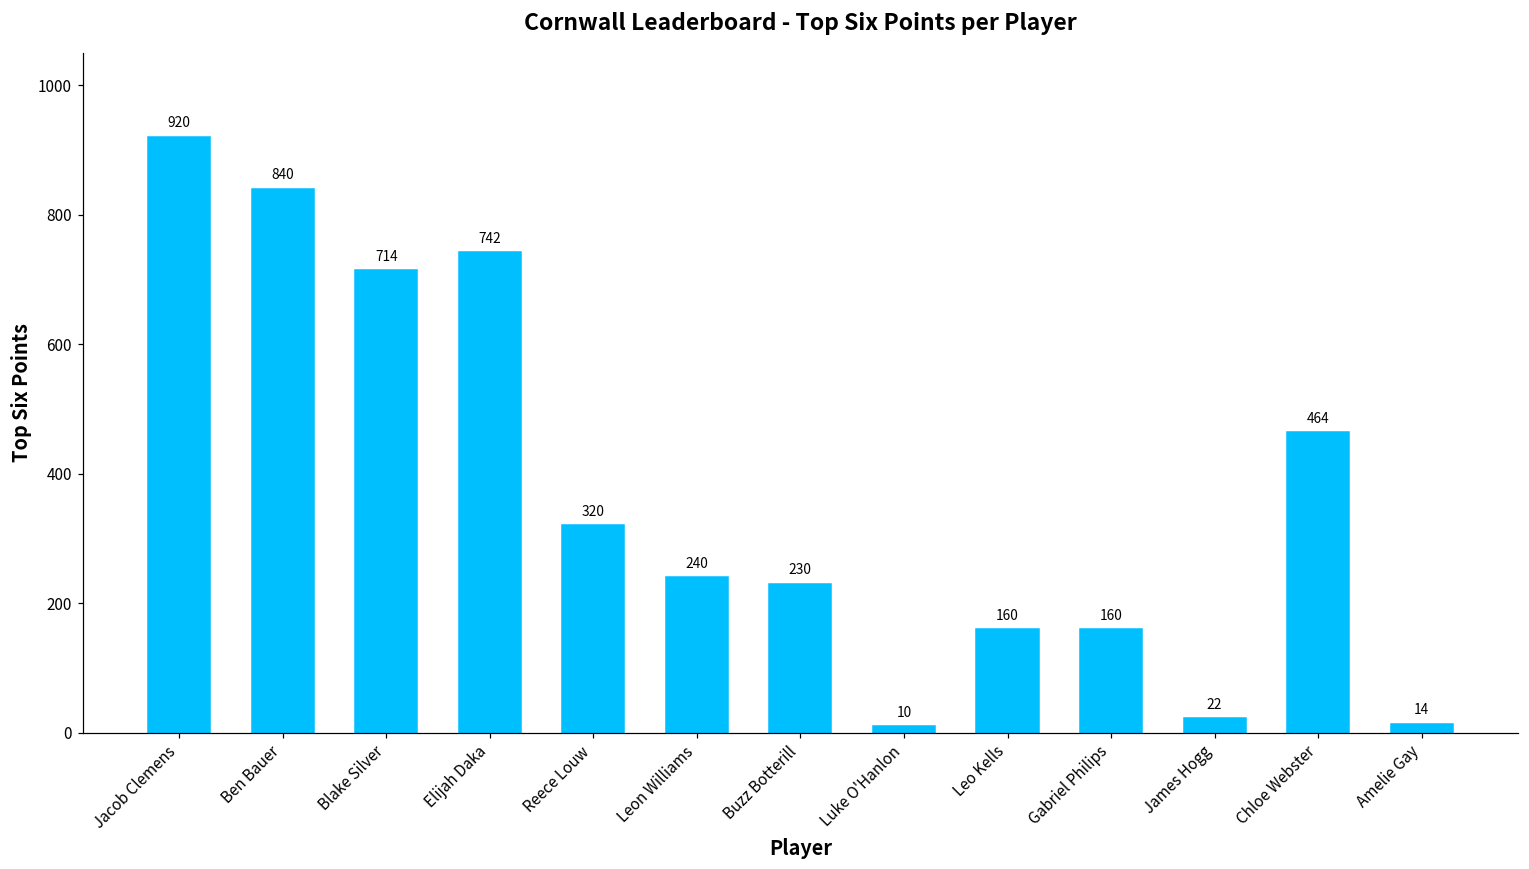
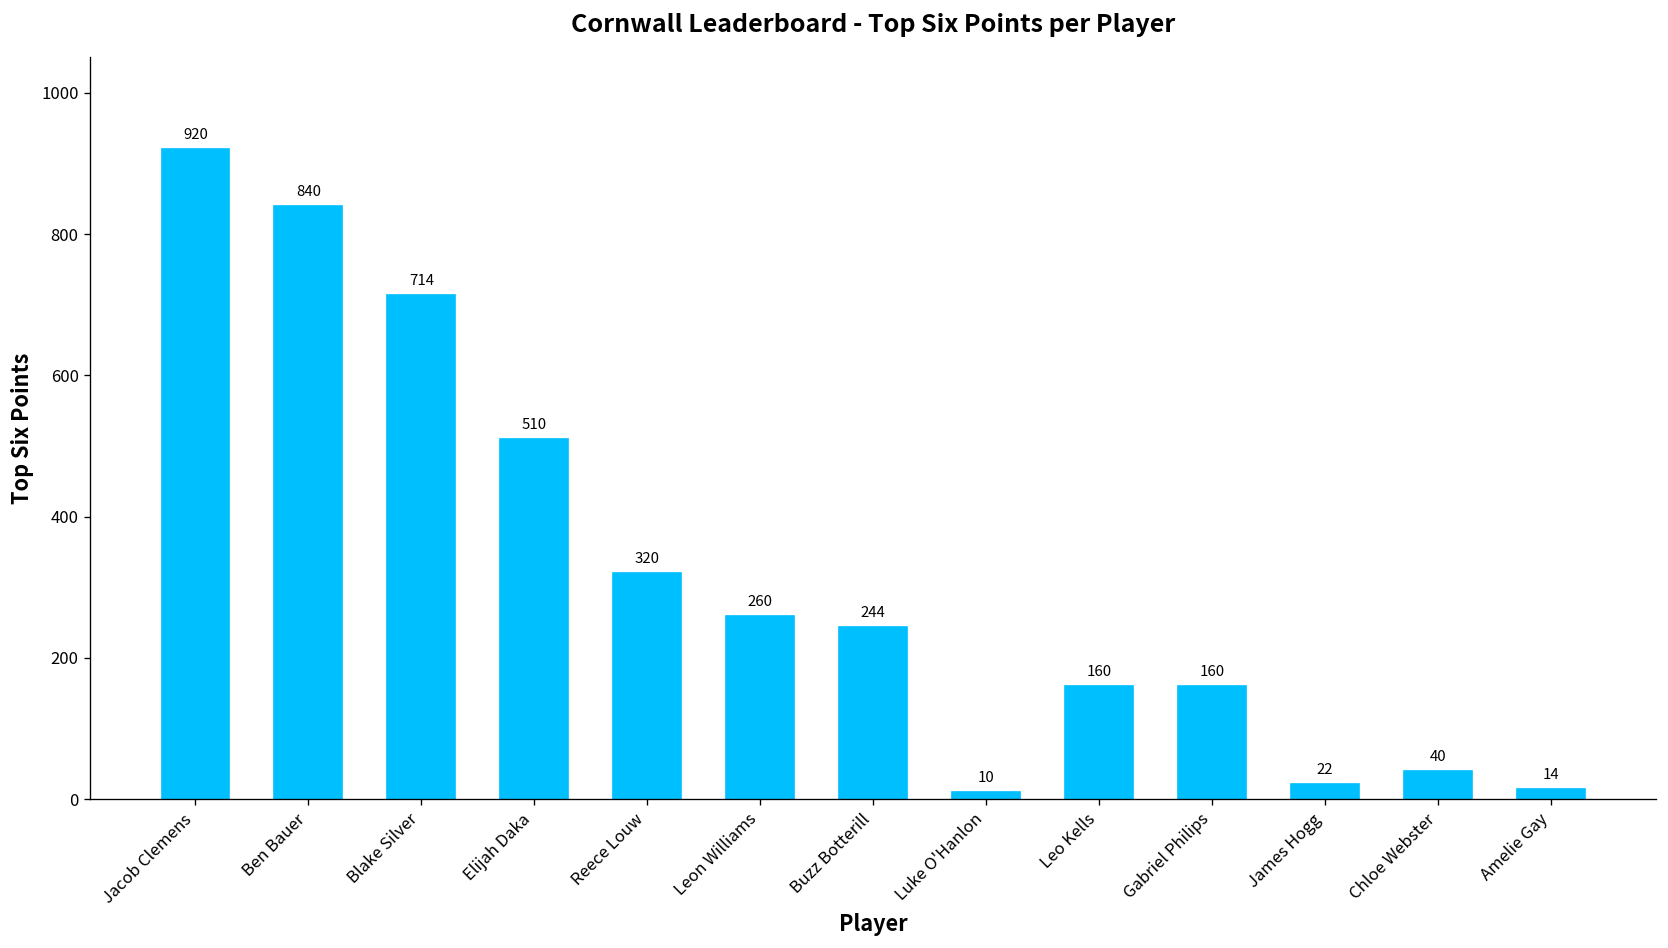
  {
    "Jacob Clemens": 920,
    "Ben Bauer": 840,
    "Blake Silver": 714,
-   "Elijah Daka": 742,
+   "Elijah Daka": 510,
    "Reece Louw": 320,
-   "Leon Williams": 240,
-   "Buzz Botterill": 230,
+   "Leon Williams": 260,
+   "Buzz Botterill": 244,
    "Luke O'Hanlon": 10,
    "Leo Kells": 160,
    "Gabriel Philips": 160,
    "James Hogg": 22,
-   "Chloe Webster": 464,
+   "Chloe Webster": 40,
    "Amelie Gay": 14
  }
